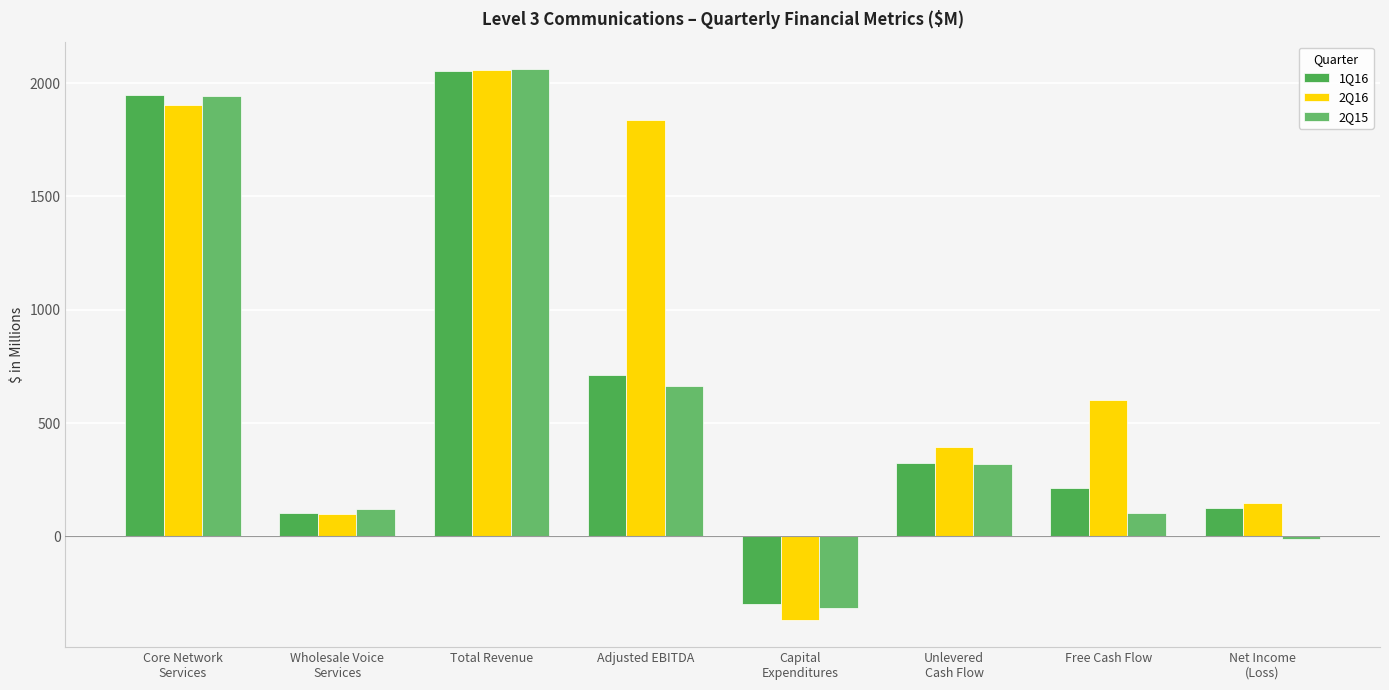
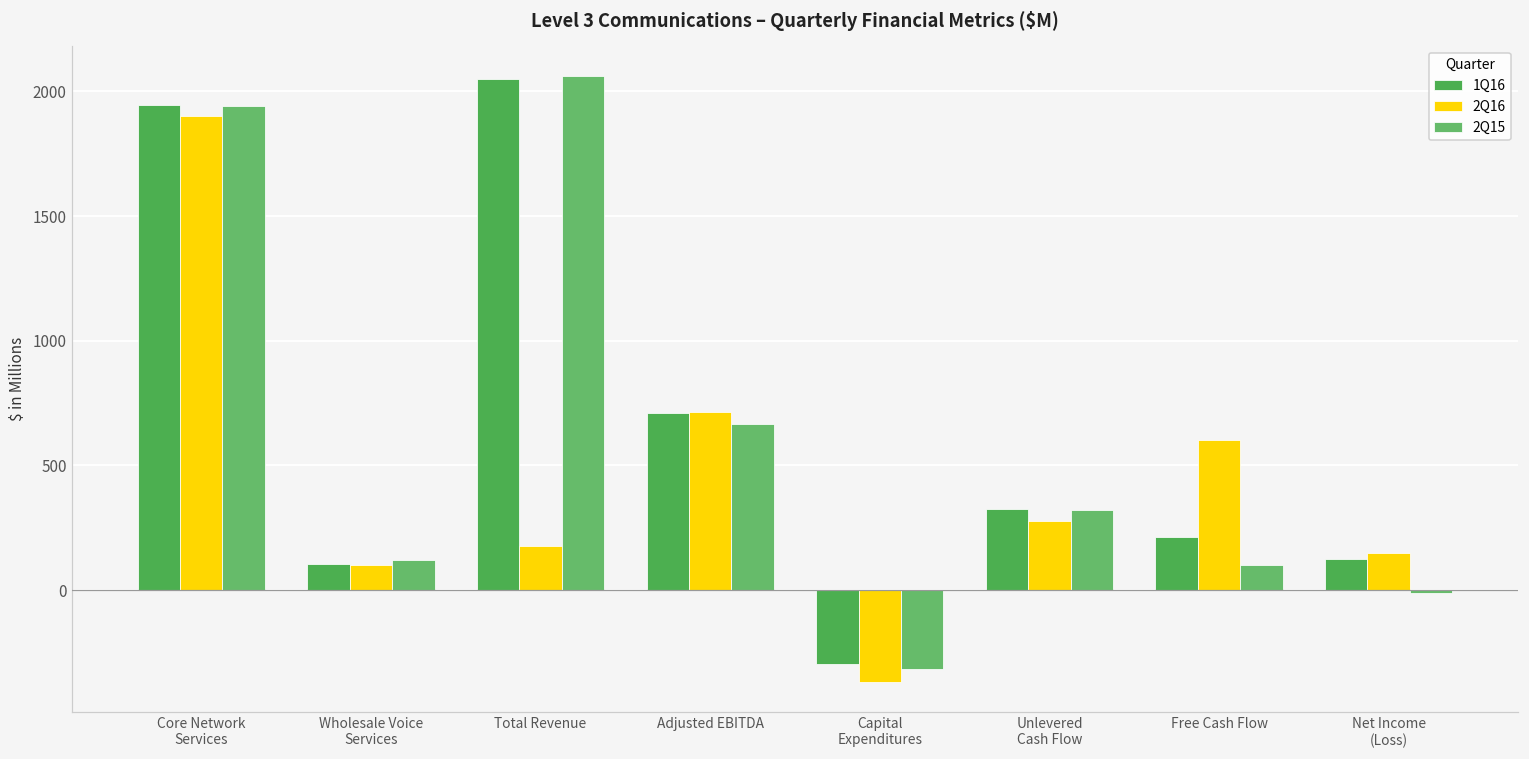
  {
    "2Q16": {
      "Core Network Services": 1900,
      "Wholesale Voice Services": 100,
-     "Total Revenue": 2060,
-     "Adjusted EBITDA": 1840,
+     "Total Revenue": 180,
+     "Adjusted EBITDA": 720,
      "Capital Expenditures": -370,
-     "Unlevered Cash Flow": 400,
+     "Unlevered Cash Flow": 280,
      "Free Cash Flow": 600,
      "Net Income (Loss)": 150
    }
  }
